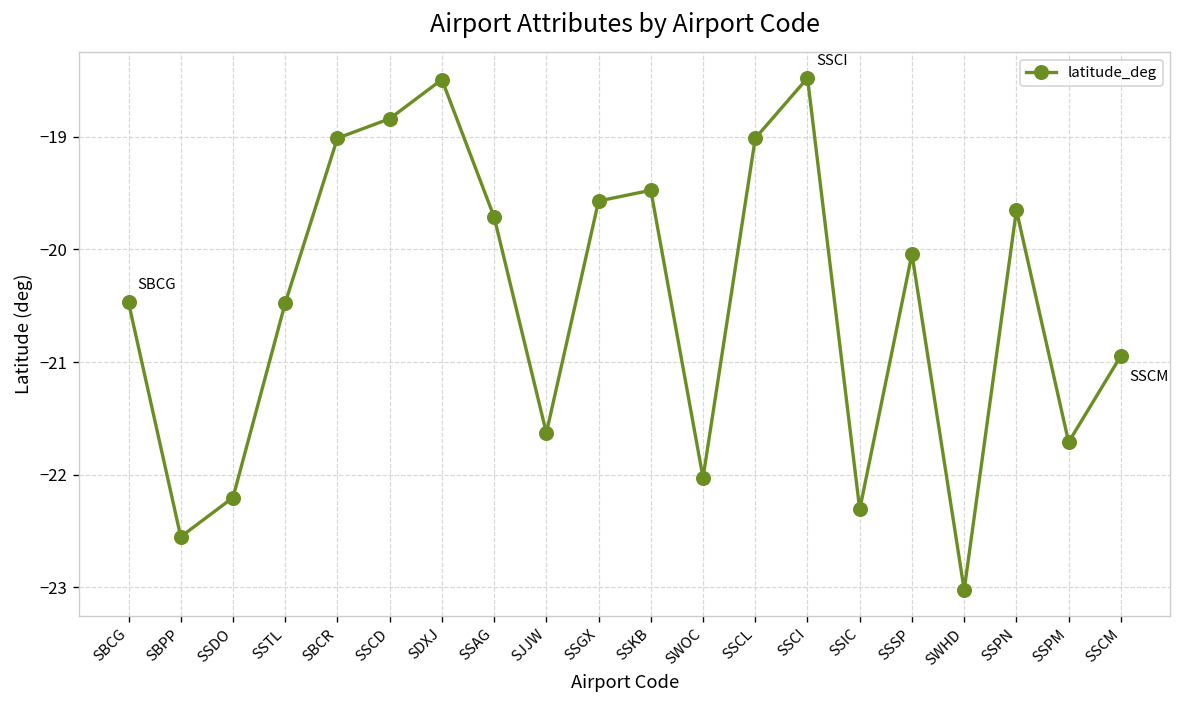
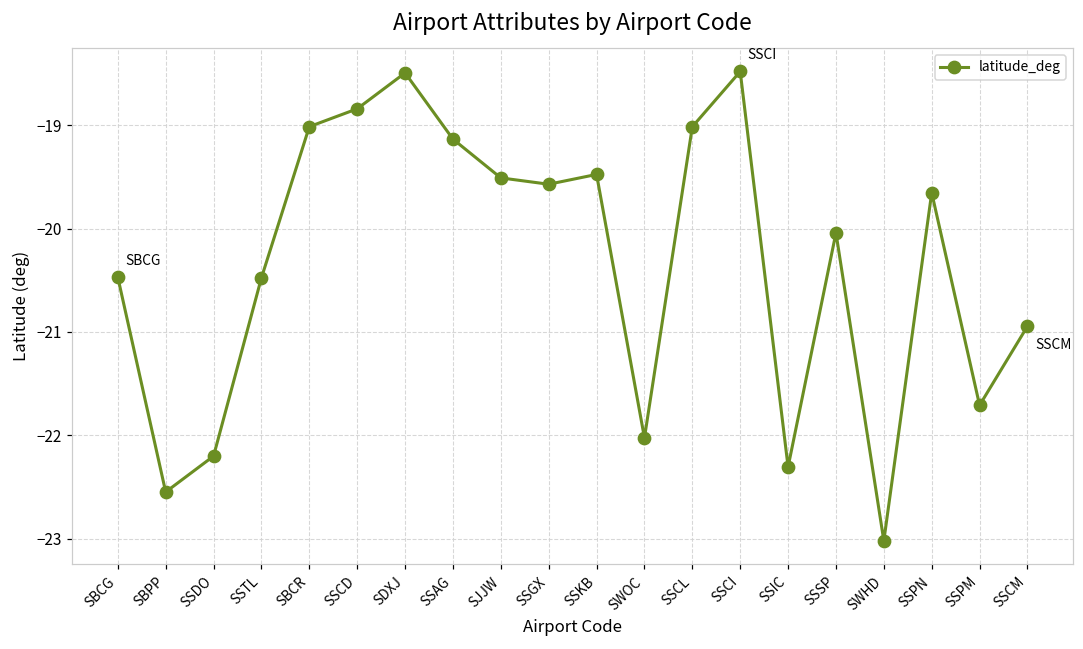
  {
    "SBCG": -20.5,
    "SBPP": -22.5,
    "SSDO": -22.2,
    "SSTL": -20.5,
    "SBCR": -19.0,
    "SSCD": -18.8,
    "SDXJ": -18.5,
-   "SSAG": -19.7,
-   "SJJW": -21.6,
+   "SSAG": -19.1,
+   "SJJW": -19.5,
    "SSGX": -19.6,
    "SSKB": -19.5,
    "SWOC": -22.0,
    "SSCL": -19.0,
    "SSCI": -18.5,
    "SSIC": -22.3,
    "SSSP": -20.0,
    "SWHD": -23.0,
    "SSPN": -19.7,
    "SSPM": -21.7,
    "SSCM": -20.9
  }
